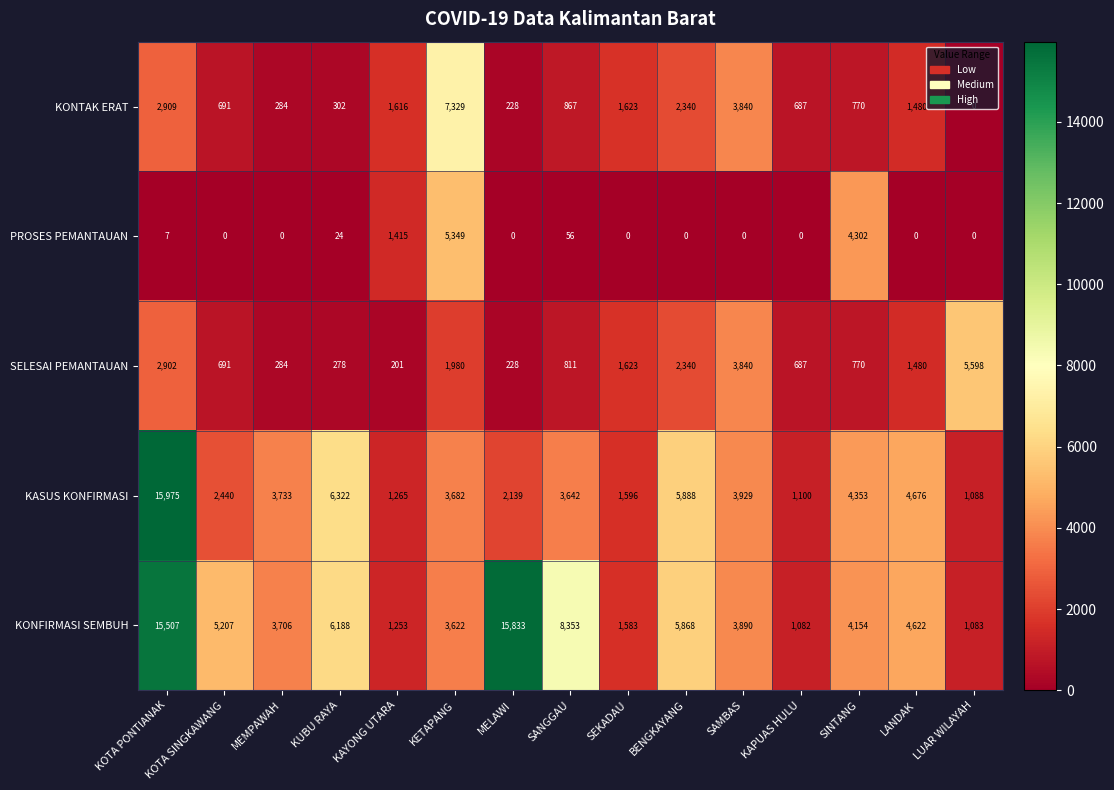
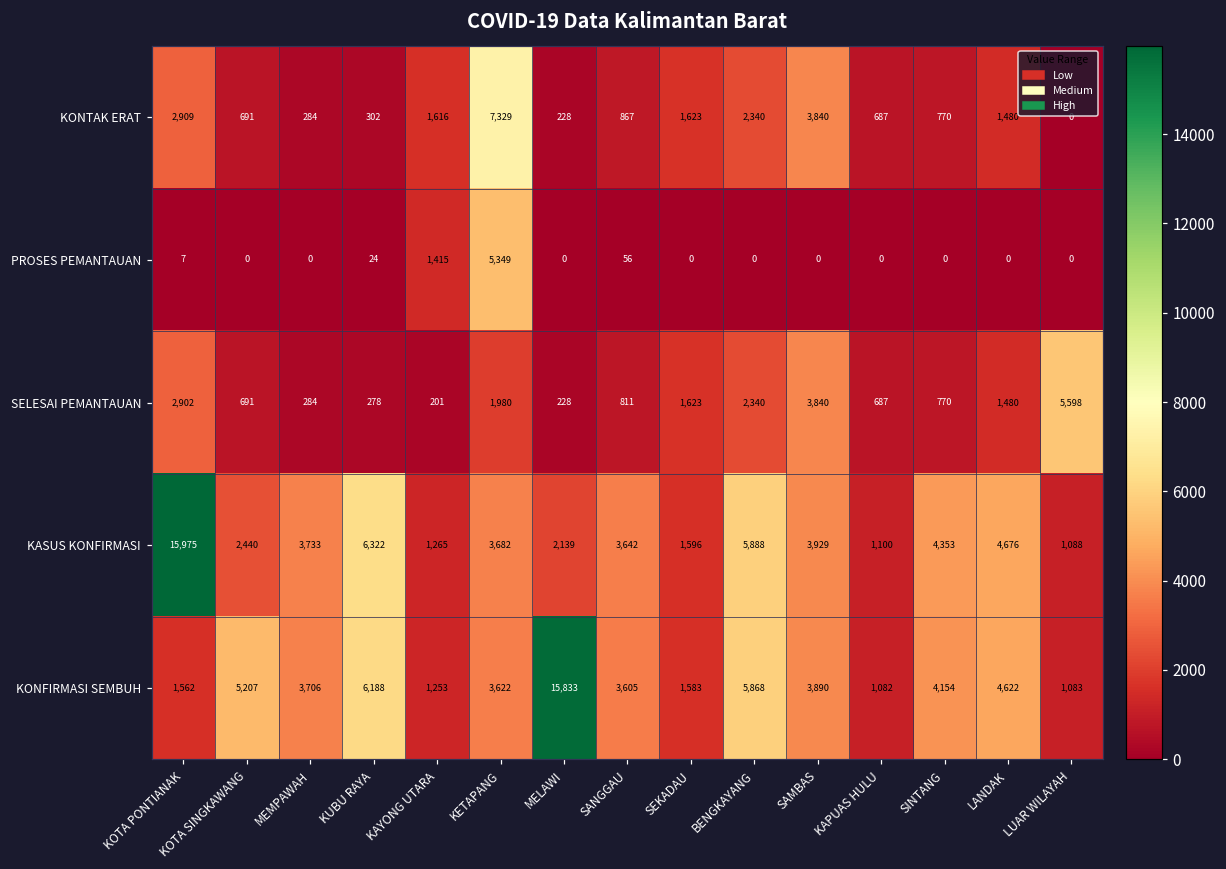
  {
    "KONTAK ERAT": {
      "KOTA PONTIANAK": "2,909",
      "KOTA SINGKAWANG": "691",
      "MEMPAWAH": "284",
      "KUBU RAYA": "302",
      "KAYONG UTARA": "1,616",
      "KETAPANG": "7,329",
      "MELAWI": "228",
      "SANGGAU": "867",
      "SEKADAU": "1,623",
      "BENGKAYANG": "2,340",
      "SAMBAS": "3,840",
      "KAPUAS HULU": "687",
      "SINTANG": "770"
    },
    "PROSES PEMANTAUAN": {
      "KOTA PONTIANAK": "7",
      "KOTA SINGKAWANG": "0",
      "MEMPAWAH": "0",
      "KUBU RAYA": "24",
      "KAYONG UTARA": "1,415",
      "KETAPANG": "5,349",
      "MELAWI": "0",
      "SANGGAU": "56",
      "SEKADAU": "0",
      "BENGKAYANG": "0",
      "SAMBAS": "0",
      "KAPUAS HULU": "0",
-     "SINTANG": "4,302",
+     "SINTANG": "0",
      "LANDAK": "0",
      "LUAR WILAYAH": "0"
    },
    "SELESAI PEMANTAUAN": {
      "KOTA PONTIANAK": "2,902",
      "KOTA SINGKAWANG": "691",
      "MEMPAWAH": "284",
      "KUBU RAYA": "278",
      "KAYONG UTARA": "201",
      "KETAPANG": "1,980",
      "MELAWI": "228",
      "SANGGAU": "811",
      "SEKADAU": "1,623",
      "BENGKAYANG": "2,340",
      "SAMBAS": "3,840",
      "KAPUAS HULU": "687",
      "SINTANG": "770",
      "LANDAK": "1,480",
      "LUAR WILAYAH": "5,598"
    },
    "KASUS KONFIRMASI": {
      "KOTA PONTIANAK": "15,975",
      "KOTA SINGKAWANG": "2,440",
      "MEMPAWAH": "3,733",
      "KUBU RAYA": "6,322",
      "KAYONG UTARA": "1,265",
      "KETAPANG": "3,682",
      "MELAWI": "2,139",
      "SANGGAU": "3,642",
      "SEKADAU": "1,596",
      "BENGKAYANG": "5,888",
      "SAMBAS": "3,929",
      "KAPUAS HULU": "1,100",
      "SINTANG": "4,353",
      "LANDAK": "4,676",
      "LUAR WILAYAH": "1,088"
    },
    "KONFIRMASI SEMBUH": {
-     "KOTA PONTIANAK": "15,507",
+     "KOTA PONTIANAK": "1,562",
      "KOTA SINGKAWANG": "5,207",
      "MEMPAWAH": "3,706",
      "KUBU RAYA": "6,188",
      "KAYONG UTARA": "1,253",
      "KETAPANG": "3,622",
      "MELAWI": "15,833",
-     "SANGGAU": "8,353",
+     "SANGGAU": "3,605",
      "SEKADAU": "1,583",
      "BENGKAYANG": "5,868",
      "SAMBAS": "3,890",
      "KAPUAS HULU": "1,082",
      "SINTANG": "4,154",
      "LANDAK": "4,622",
      "LUAR WILAYAH": "1,083"
    }
  }
